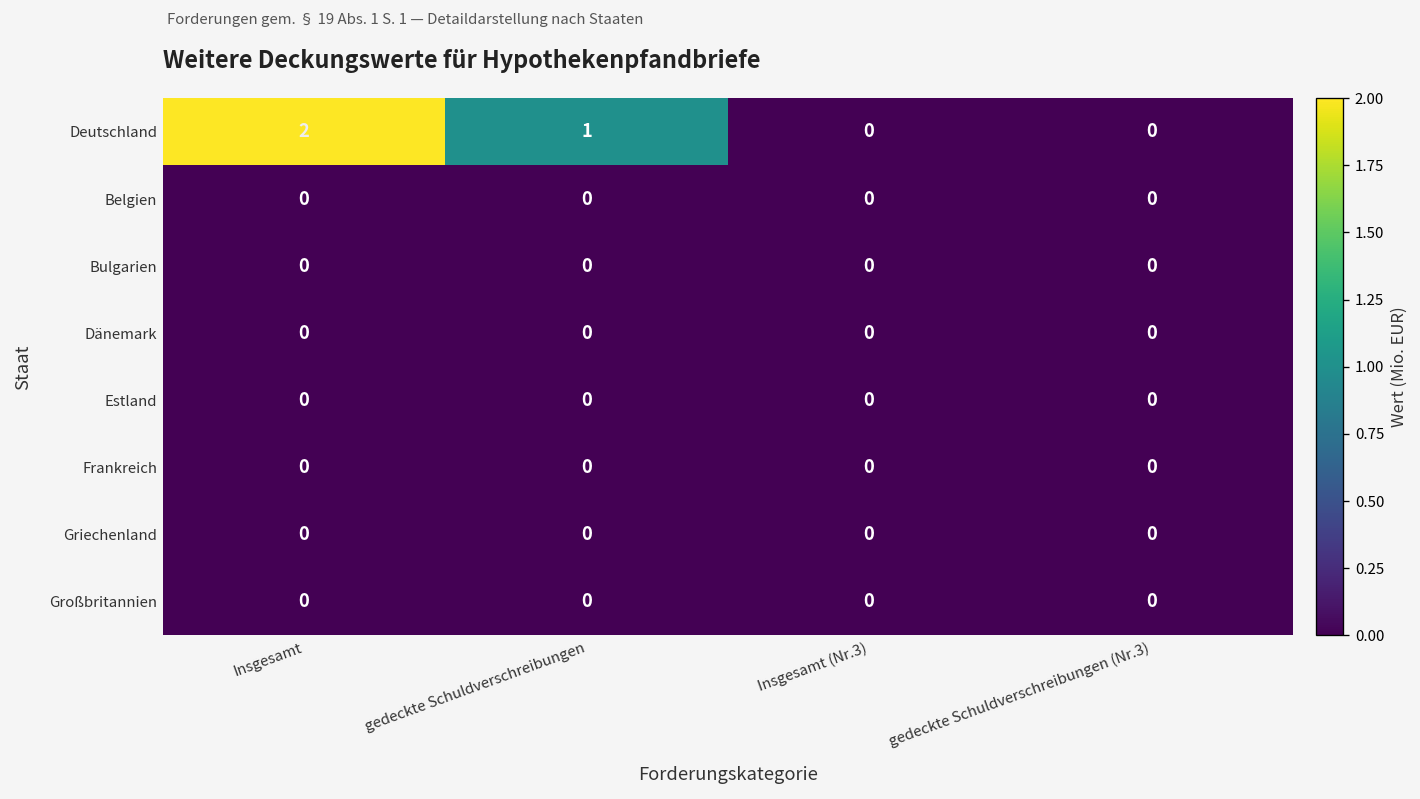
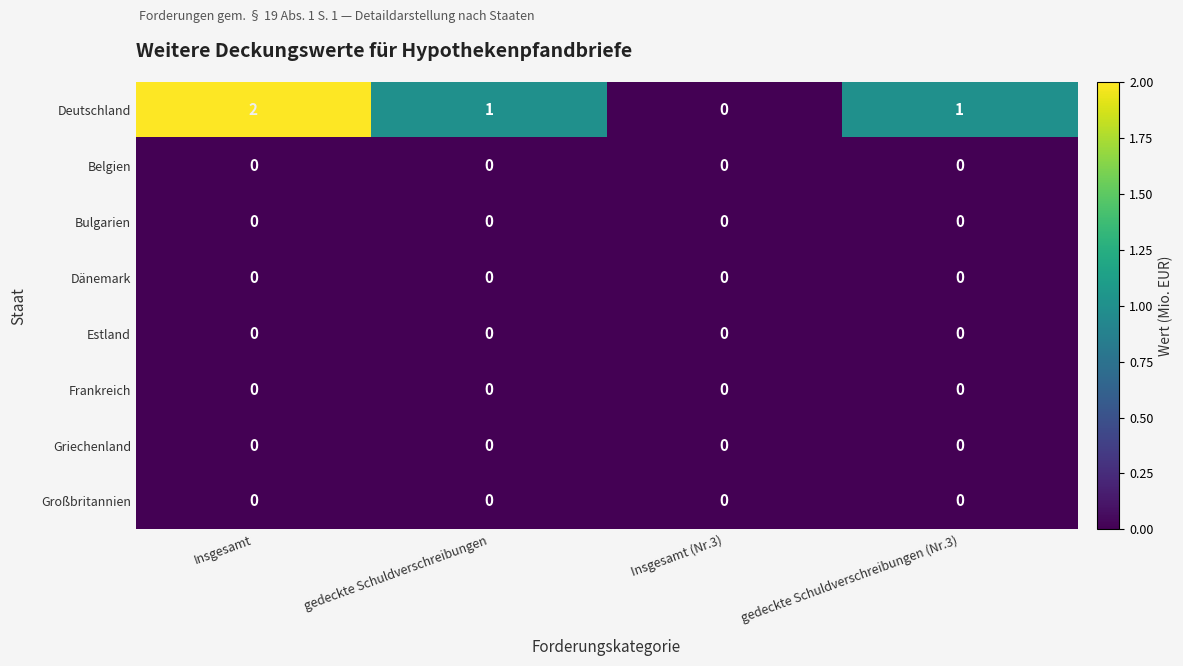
  {
    "Deutschland": {
      "Insgesamt": 2,
      "gedeckte Schuldverschreibungen": 1,
      "Insgesamt (Nr.3)": 0,
-     "gedeckte Schuldverschreibungen (Nr.3)": 0
+     "gedeckte Schuldverschreibungen (Nr.3)": 1
    },
    "Belgien": {
      "Insgesamt": 0,
      "gedeckte Schuldverschreibungen": 0,
      "Insgesamt (Nr.3)": 0,
      "gedeckte Schuldverschreibungen (Nr.3)": 0
    },
    "Bulgarien": {
      "Insgesamt": 0,
      "gedeckte Schuldverschreibungen": 0,
      "Insgesamt (Nr.3)": 0,
      "gedeckte Schuldverschreibungen (Nr.3)": 0
    },
    "Dänemark": {
      "Insgesamt": 0,
      "gedeckte Schuldverschreibungen": 0,
      "Insgesamt (Nr.3)": 0,
      "gedeckte Schuldverschreibungen (Nr.3)": 0
    },
    "Estland": {
      "Insgesamt": 0,
      "gedeckte Schuldverschreibungen": 0,
      "Insgesamt (Nr.3)": 0,
      "gedeckte Schuldverschreibungen (Nr.3)": 0
    },
    "Frankreich": {
      "Insgesamt": 0,
      "gedeckte Schuldverschreibungen": 0,
      "Insgesamt (Nr.3)": 0,
      "gedeckte Schuldverschreibungen (Nr.3)": 0
    },
    "Griechenland": {
      "Insgesamt": 0,
      "gedeckte Schuldverschreibungen": 0,
      "Insgesamt (Nr.3)": 0,
      "gedeckte Schuldverschreibungen (Nr.3)": 0
    },
    "Großbritannien": {
      "Insgesamt": 0,
      "gedeckte Schuldverschreibungen": 0,
      "Insgesamt (Nr.3)": 0,
      "gedeckte Schuldverschreibungen (Nr.3)": 0
    }
  }
